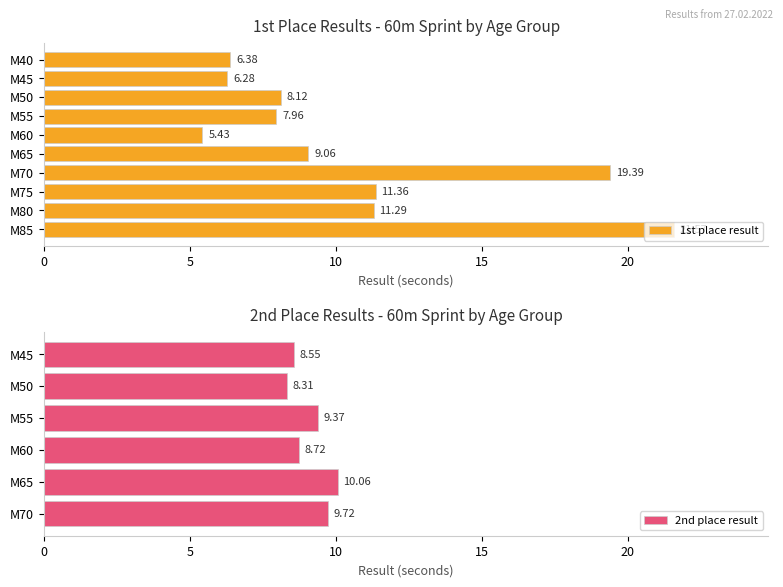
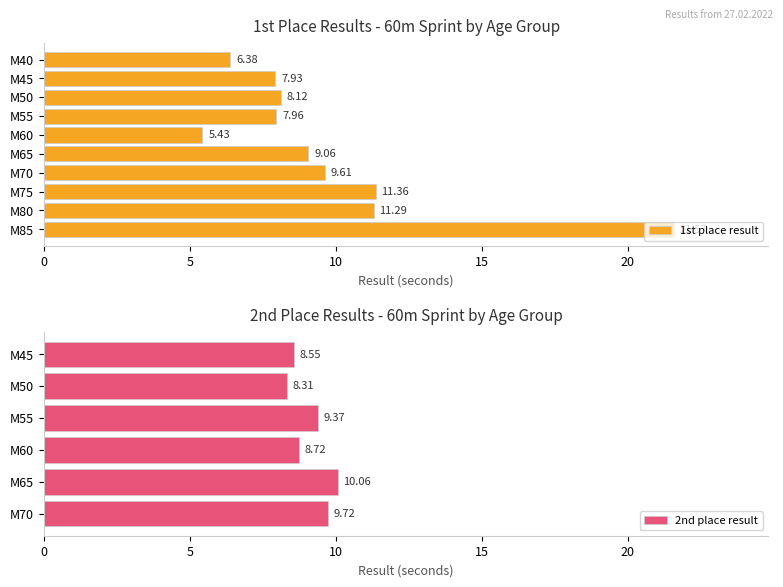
  {
    "1st Place Results - 60m Sprint by Age Group": {
      "М40": 6.38,
-     "М45": 6.28,
+     "М45": 7.93,
      "М50": 8.12,
      "М55": 7.96,
      "М60": 5.43,
      "М65": 9.06,
-     "М70": 19.39,
+     "М70": 9.61,
      "М75": 11.36,
      "М80": 11.29
    },
    "2nd Place Results - 60m Sprint by Age Group": {
      "М45": 8.55,
      "М50": 8.31,
      "М55": 9.37,
      "М60": 8.72,
      "М65": 10.06,
      "М70": 9.72
    }
  }
